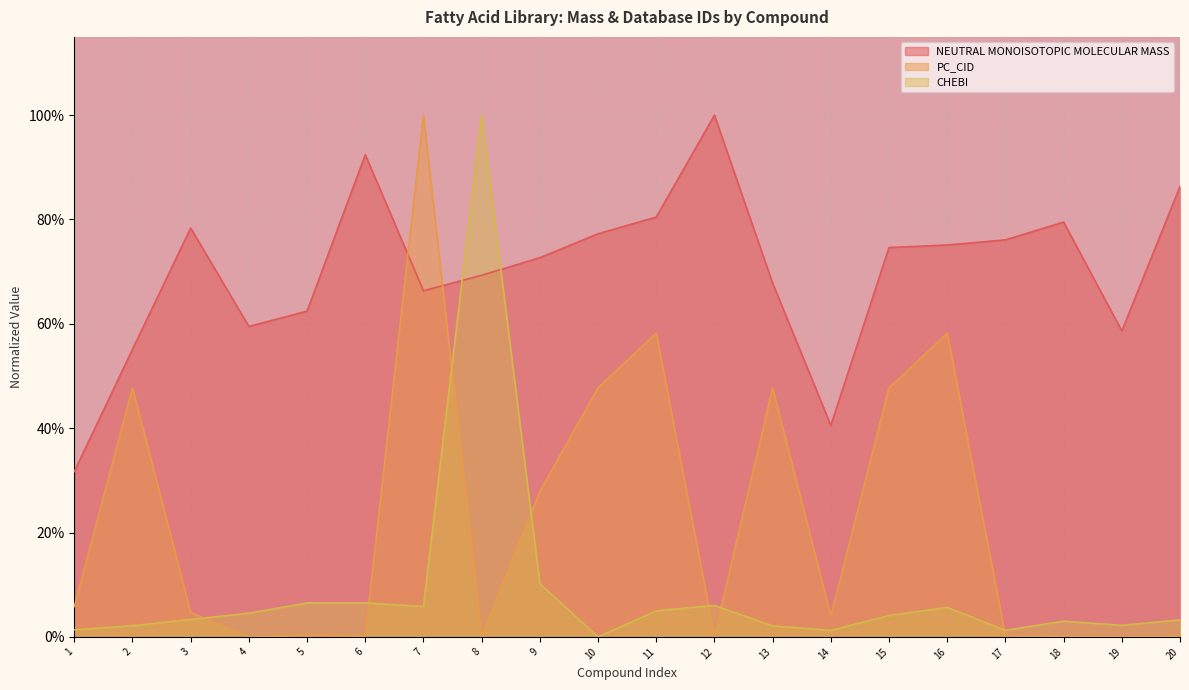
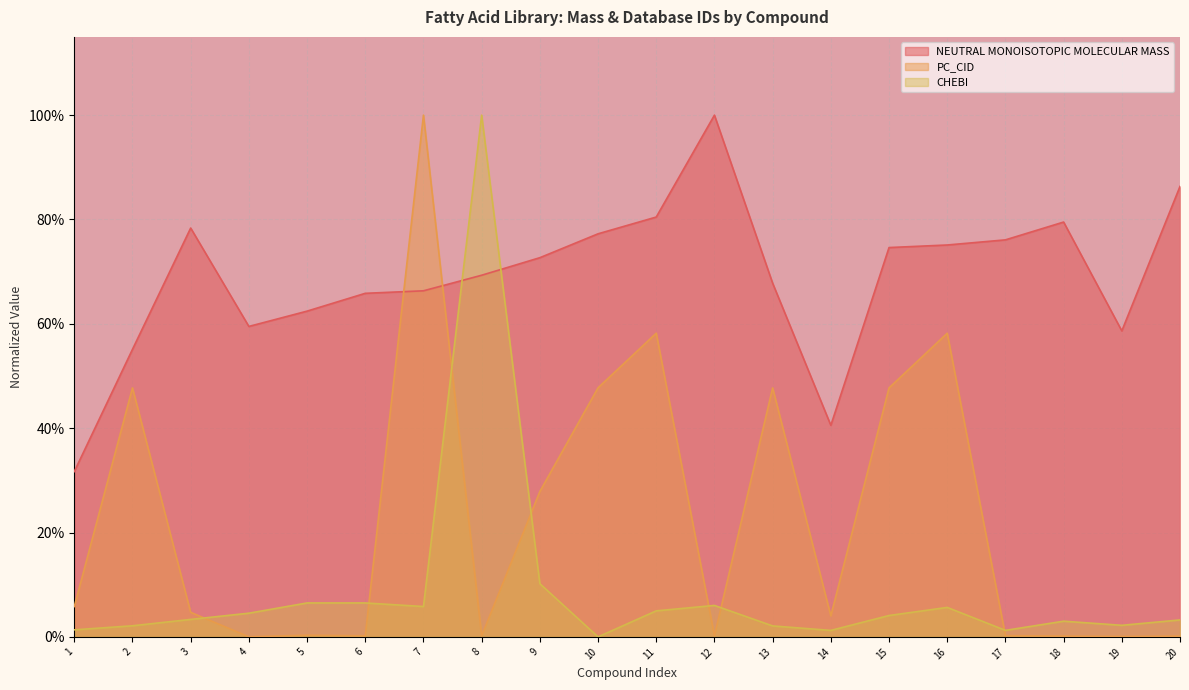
  {
    "NEUTRAL MONOISOTOPIC MOLECULAR MASS": {
      "1": "32%",
      "2": "55%",
      "3": "78%",
      "4": "60%",
      "5": "62%",
-     "6": "92%",
+     "6": "66%",
      "7": "66%",
      "8": "69%",
      "9": "73%",
      "10": "77%",
      "11": "80%",
      "12": "100%",
      "13": "68%",
      "14": "41%",
      "15": "75%",
      "16": "75%",
      "17": "76%",
      "18": "80%",
      "19": "59%",
      "20": "86%"
    }
  }
